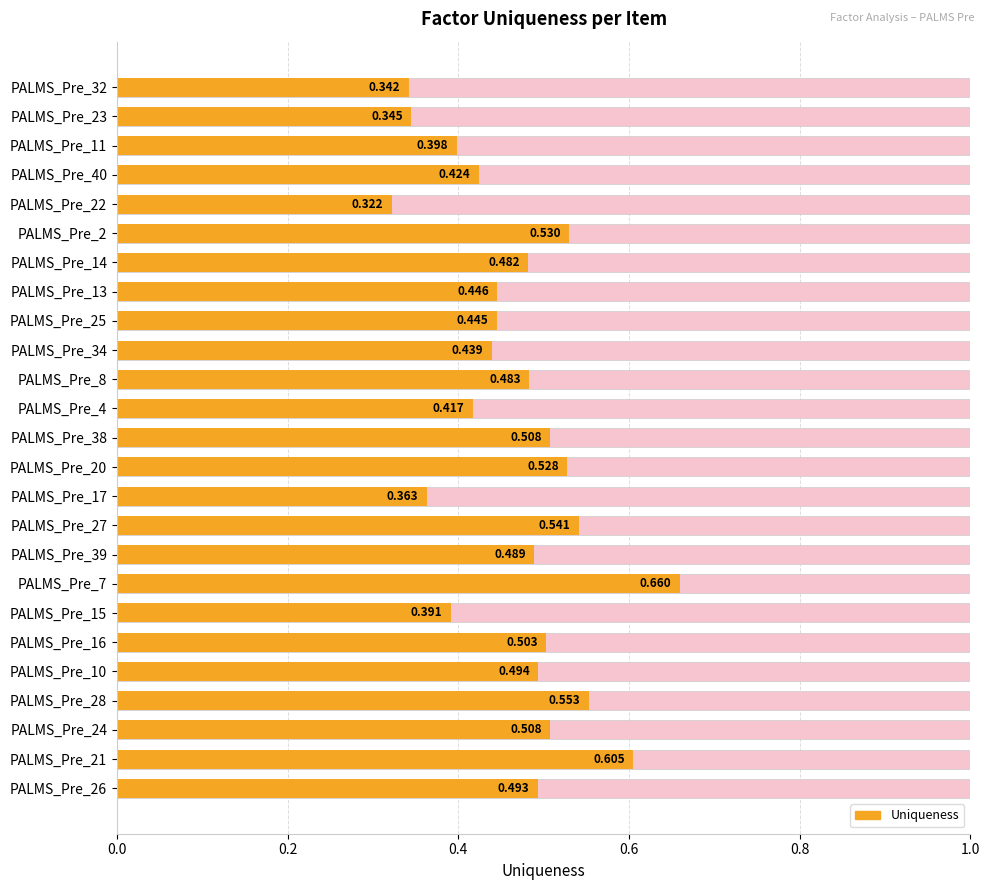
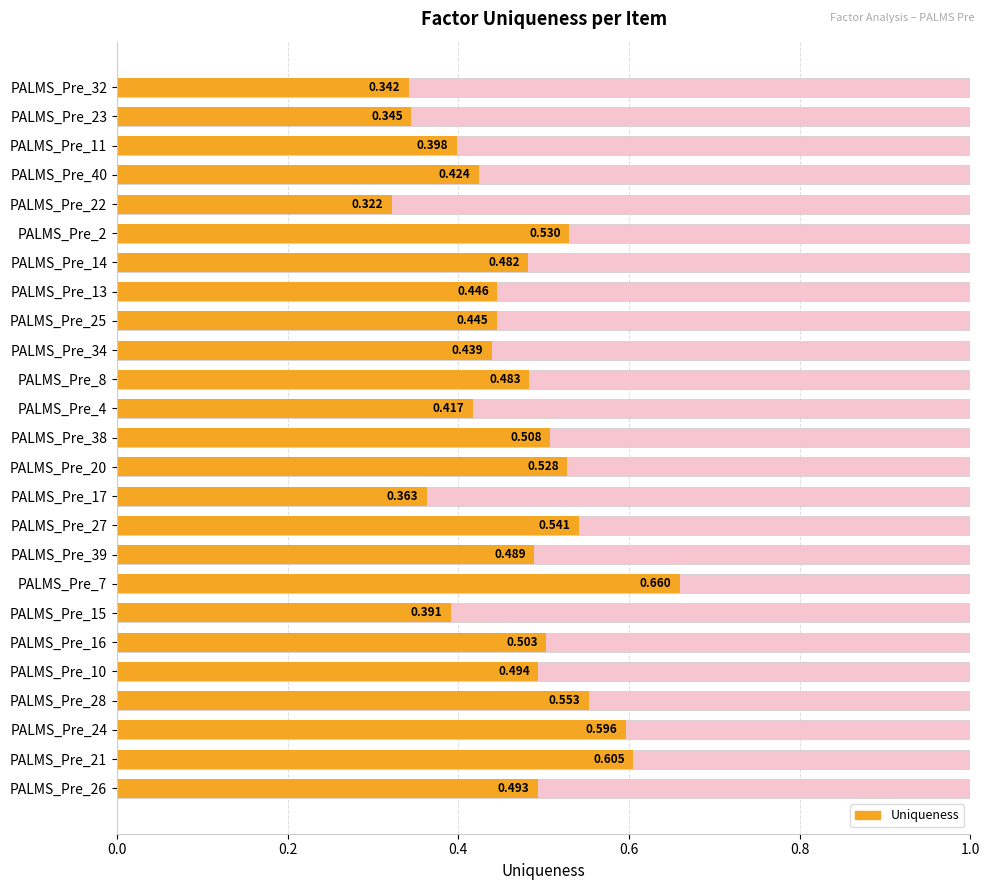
  {
    "Uniqueness": {
-     "PALMS_Pre_24": 0.508
+     "PALMS_Pre_24": 0.596
    }
  }
